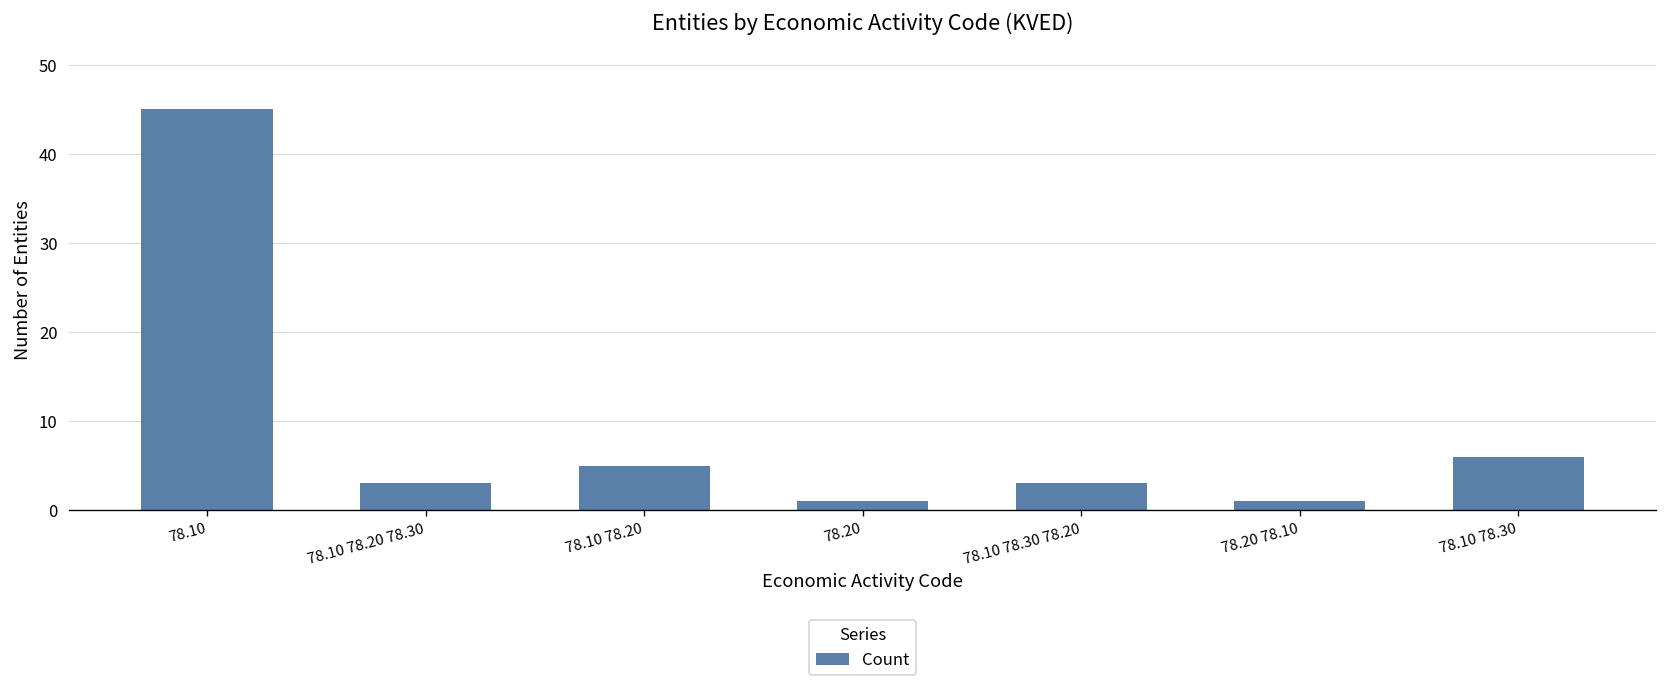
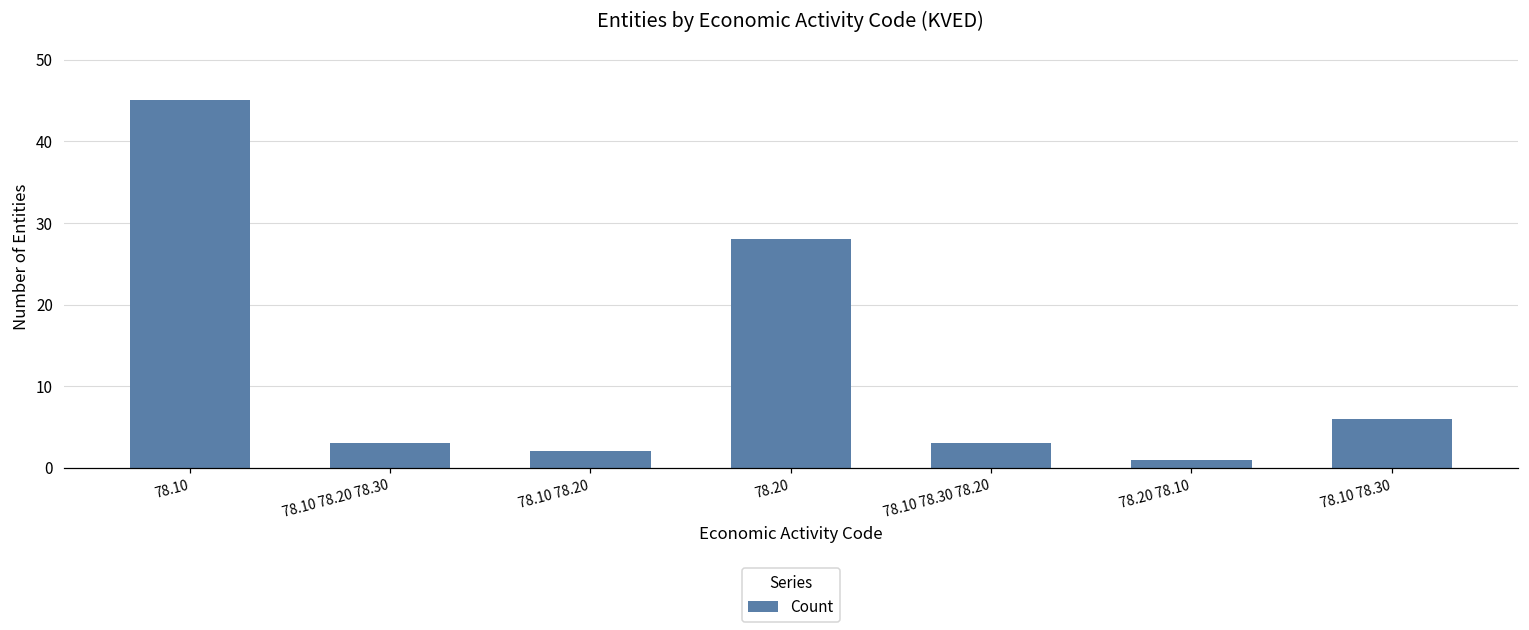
  {
    "78.10": 45,
    "78.10 78.20 78.30": 3,
-   "78.10 78.20": 5,
-   "78.20": 1,
+   "78.10 78.20": 2,
+   "78.20": 28,
    "78.10 78.30 78.20": 3,
    "78.20 78.10": 1,
    "78.10 78.30": 6
  }
